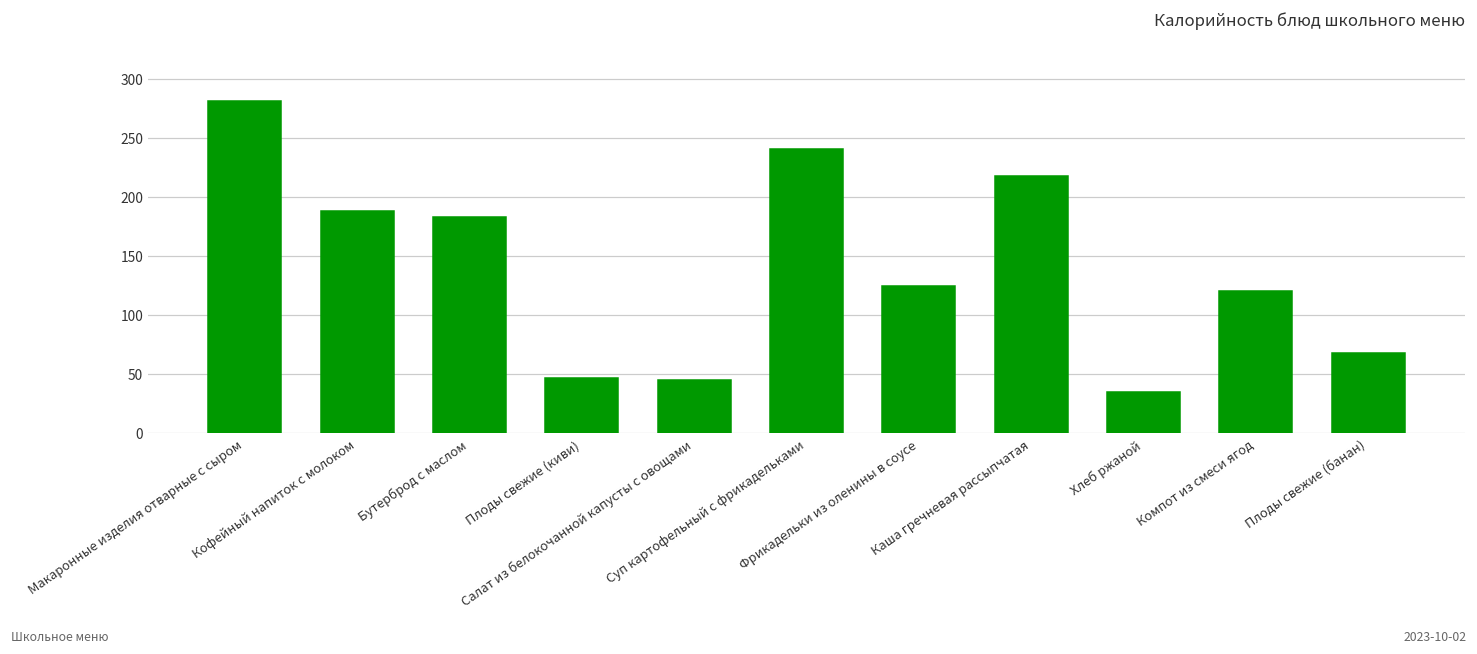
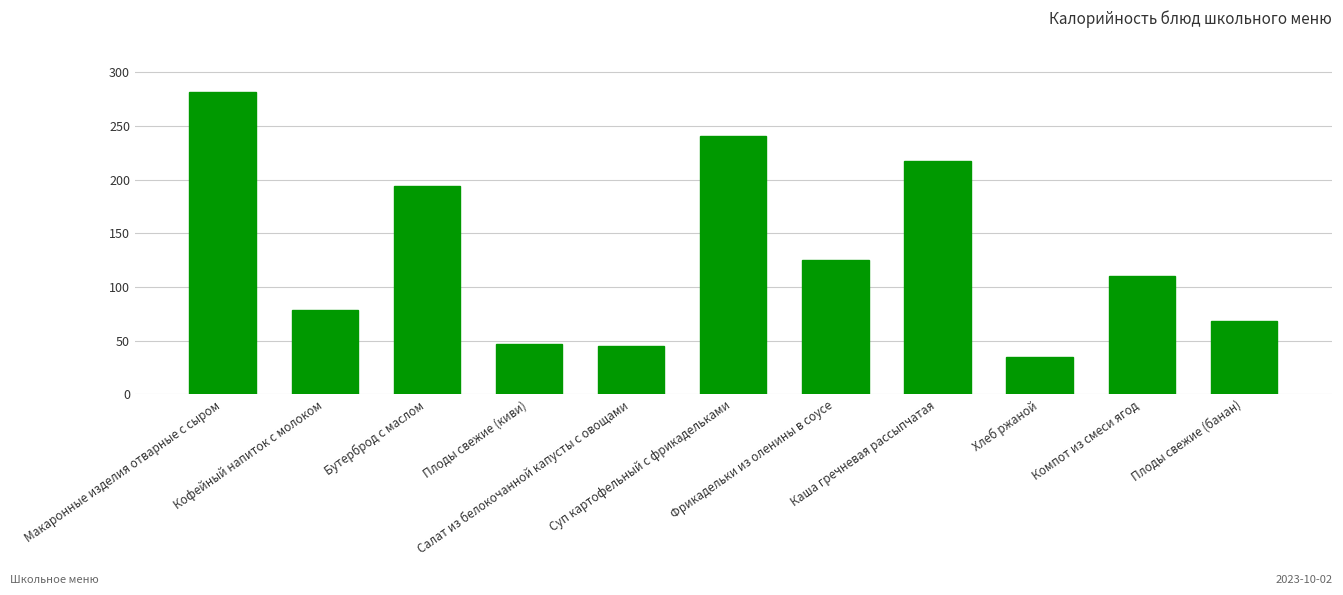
  {
    "Макаронные изделия отварные с сыром": 282,
-   "Кофейный напиток с молоком": 189,
-   "Бутерброд с маслом": 184,
+   "Кофейный напиток с молоком": 79,
+   "Бутерброд с маслом": 195,
    "Плоды свежие (киви)": 47,
    "Салат из белокочанной капусты с овощами": 45,
    "Суп картофельный с фрикадельками": 241,
    "Фрикадельки из оленины в соусе": 125,
    "Каша гречневая рассыпчатая": 218,
    "Хлеб ржаной": 35,
-   "Компот из смеси ягод": 120,
+   "Компот из смеси ягод": 110,
    "Плоды свежие (банан)": 68
  }
